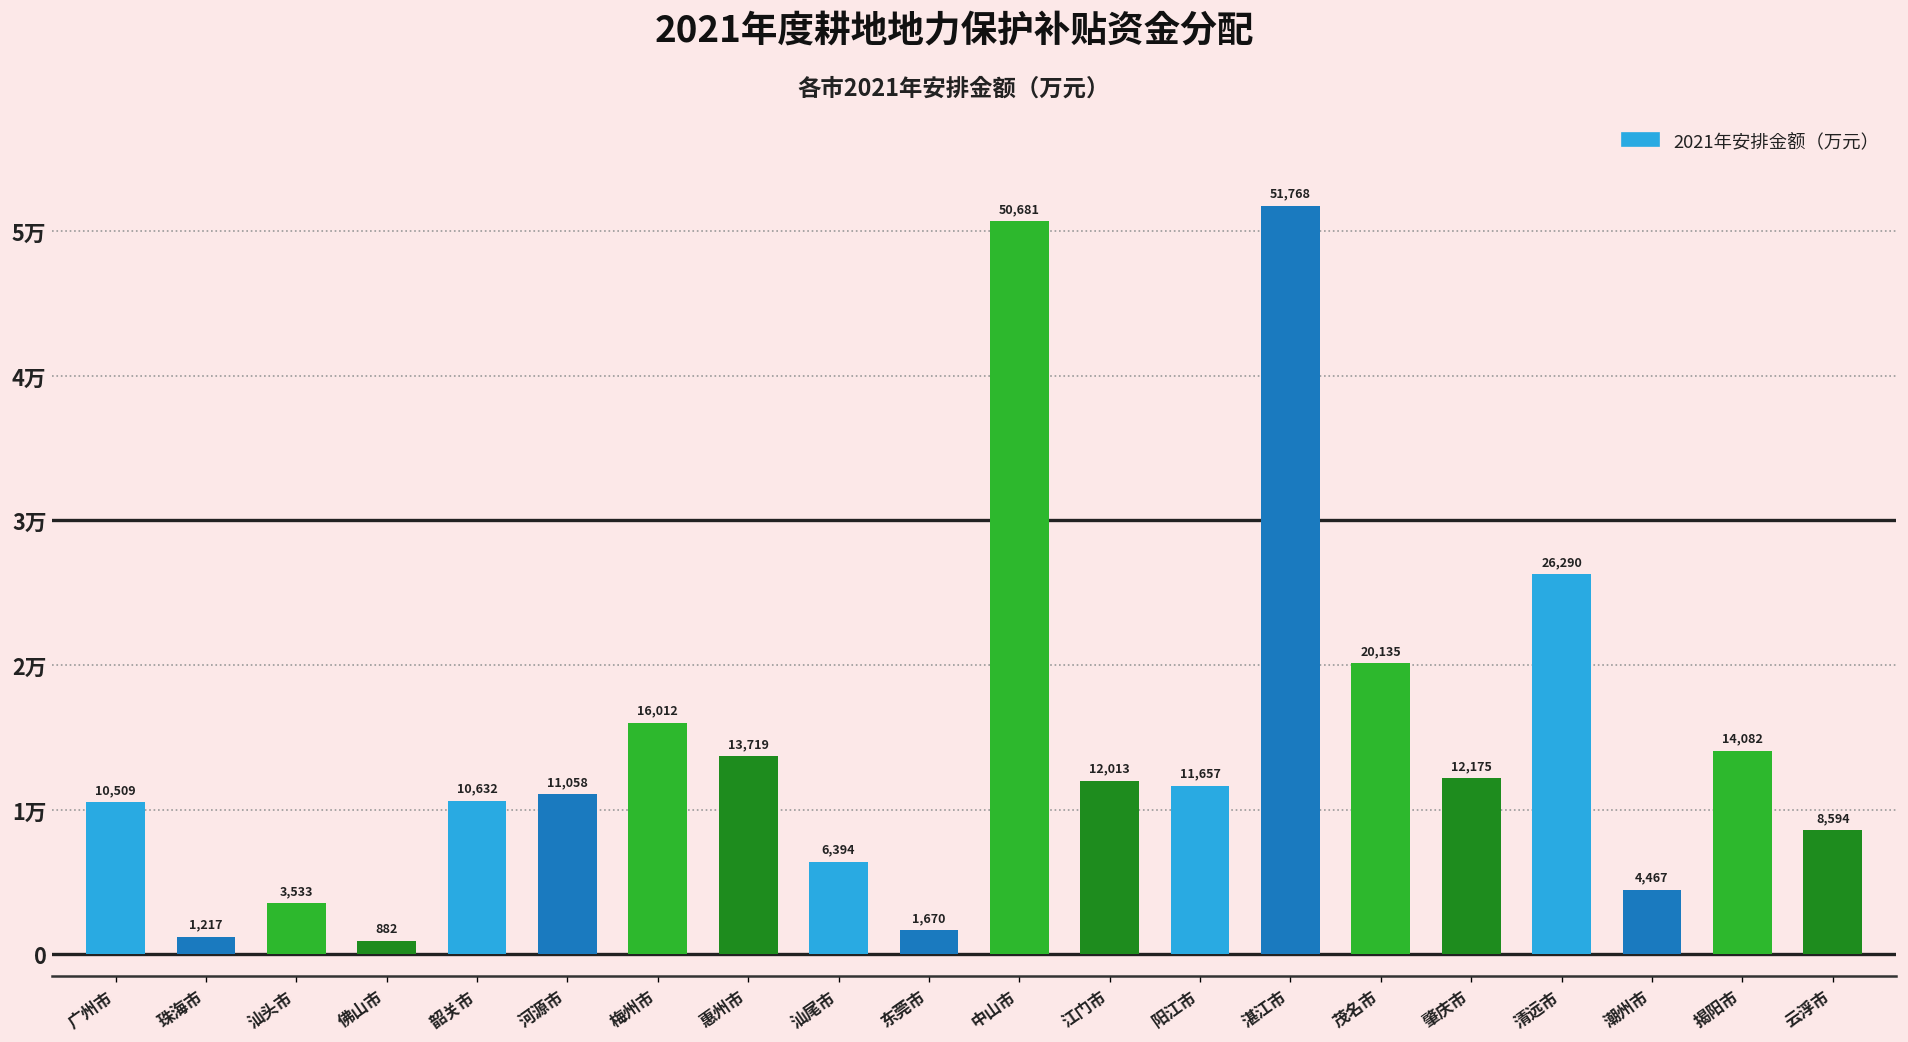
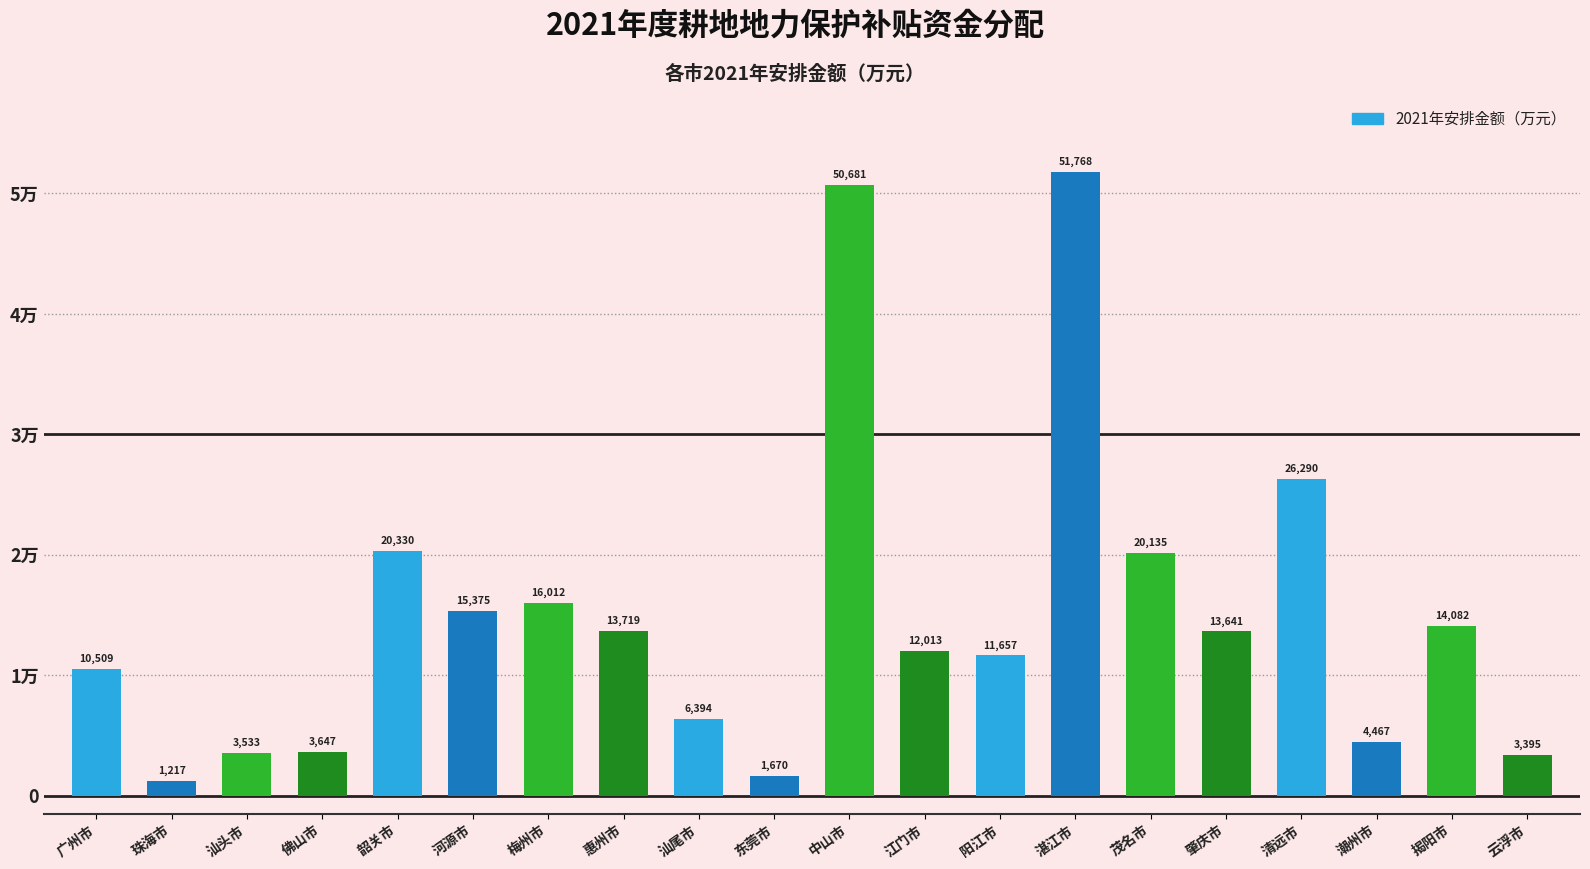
  {
    "广州市": "10,509",
    "珠海市": "1,217",
    "汕头市": "3,533",
-   "佛山市": "882",
-   "韶关市": "10,632",
-   "河源市": "11,058",
+   "佛山市": "3,647",
+   "韶关市": "20,330",
+   "河源市": "15,375",
    "梅州市": "16,012",
    "惠州市": "13,719",
    "汕尾市": "6,394",
    "东莞市": "1,670",
    "中山市": "50,681",
    "江门市": "12,013",
    "阳江市": "11,657",
    "湛江市": "51,768",
    "茂名市": "20,135",
-   "肇庆市": "12,175",
+   "肇庆市": "13,641",
    "清远市": "26,290",
    "潮州市": "4,467",
    "揭阳市": "14,082",
-   "云浮市": "8,594"
+   "云浮市": "3,395"
  }
